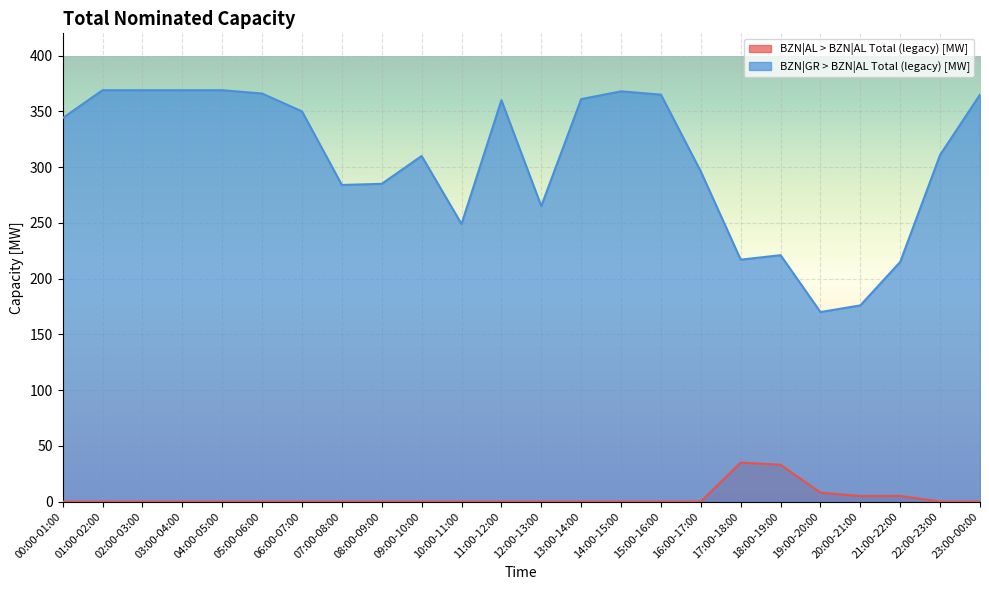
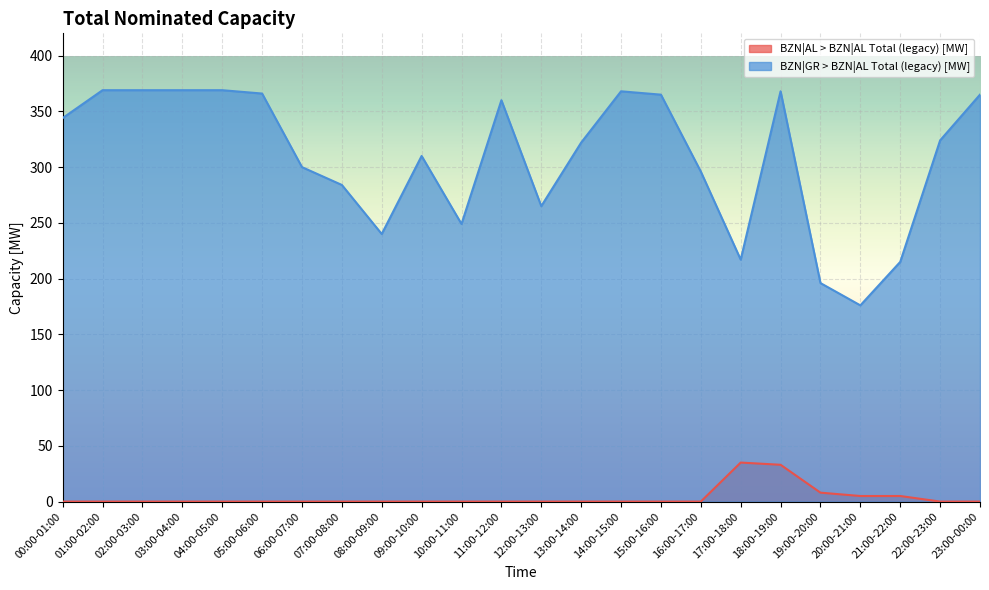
  {
    "BZN|AL > BZN|AL Total (legacy) [MW]": {
      "00:00-01:00": 0,
      "01:00-02:00": 0,
      "02:00-03:00": 0,
      "03:00-04:00": 0,
      "04:00-05:00": 0,
      "05:00-06:00": 0,
      "06:00-07:00": 0,
      "07:00-08:00": 0,
      "08:00-09:00": 0,
      "09:00-10:00": 0,
      "10:00-11:00": 0,
      "11:00-12:00": 0,
      "12:00-13:00": 0,
      "13:00-14:00": 0,
      "14:00-15:00": 0,
      "15:00-16:00": 0,
      "16:00-17:00": 0,
      "17:00-18:00": 35,
      "18:00-19:00": 33,
      "19:00-20:00": 8,
      "20:00-21:00": 5,
      "21:00-22:00": 5,
      "22:00-23:00": 0,
      "23:00-00:00": 0
    },
    "BZN|GR > BZN|AL Total (legacy) [MW]": {
      "00:00-01:00": 344,
      "01:00-02:00": 369,
      "02:00-03:00": 369,
      "03:00-04:00": 369,
      "04:00-05:00": 369,
      "05:00-06:00": 366,
-     "06:00-07:00": 350,
+     "06:00-07:00": 300,
      "07:00-08:00": 284,
-     "08:00-09:00": 285,
+     "08:00-09:00": 240,
      "09:00-10:00": 310,
      "10:00-11:00": 249,
      "11:00-12:00": 360,
      "12:00-13:00": 265,
-     "13:00-14:00": 361,
+     "13:00-14:00": 322,
      "14:00-15:00": 368,
      "15:00-16:00": 365,
      "16:00-17:00": 296,
      "17:00-18:00": 217,
-     "18:00-19:00": 221,
-     "19:00-20:00": 170,
+     "18:00-19:00": 368,
+     "19:00-20:00": 196,
      "20:00-21:00": 176,
      "21:00-22:00": 215,
-     "22:00-23:00": 311,
+     "22:00-23:00": 324,
      "23:00-00:00": 365
    }
  }
